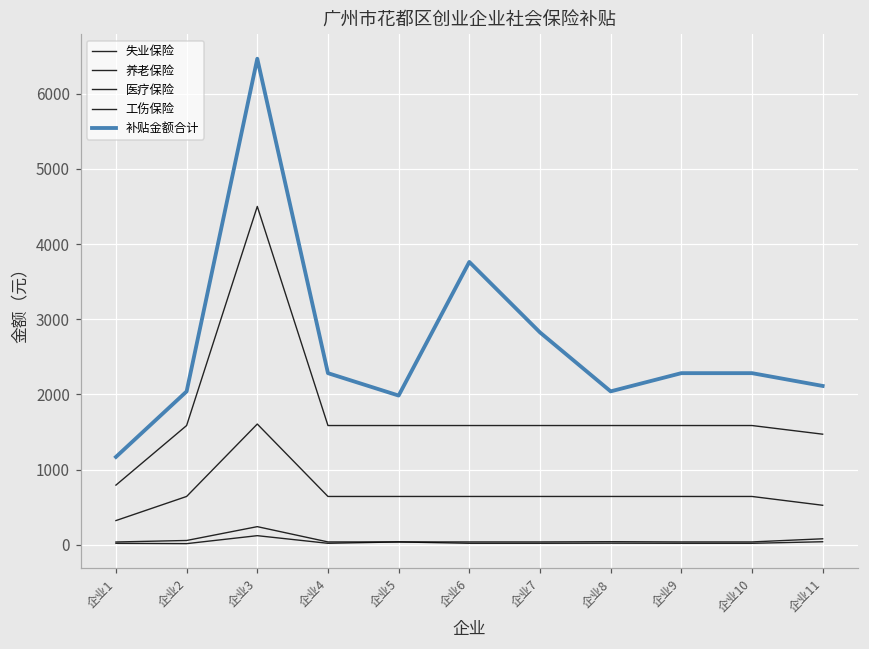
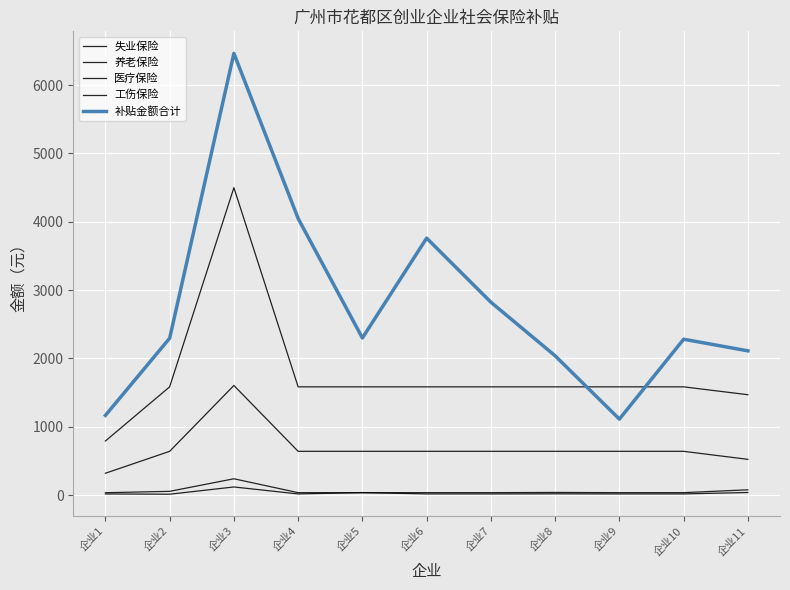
  {
    "补贴金额合计": {
      "企业1": 1200,
-     "企业2": 2000,
+     "企业2": 2300,
      "企业3": 6500,
-     "企业4": 2300,
-     "企业5": 2000,
+     "企业4": 4000,
+     "企业5": 2300,
      "企业6": 3800,
      "企业7": 2800,
      "企业8": 2000,
-     "企业9": 2300,
+     "企业9": 1100,
      "企业10": 2300,
      "企业11": 2100
    }
  }
